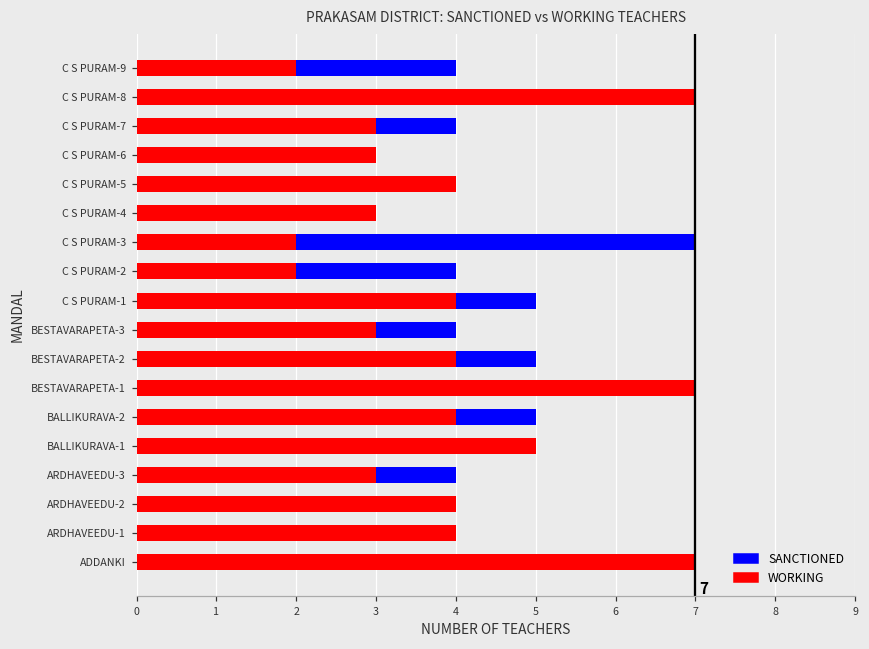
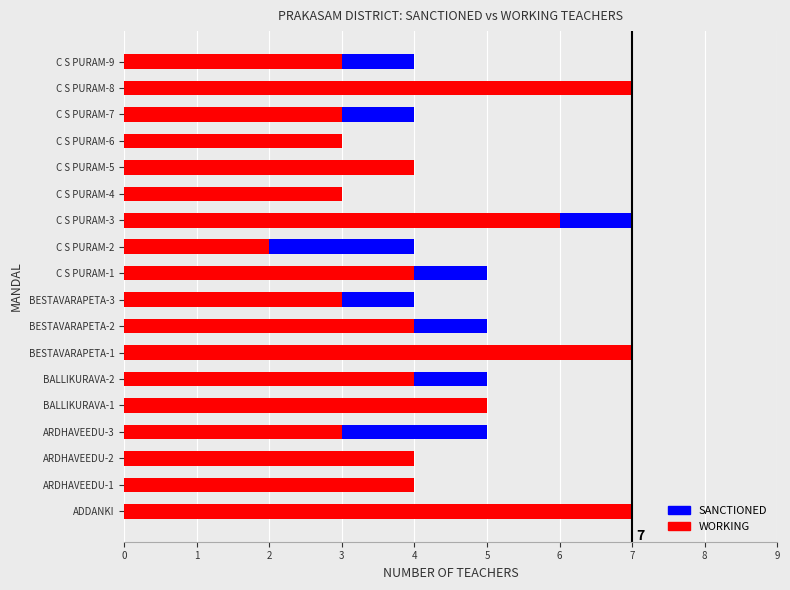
  {
    "SANCTIONED": {
      "C S PURAM-9": 4,
      "C S PURAM-8": 7,
      "C S PURAM-7": 4,
      "C S PURAM-5": 4,
      "C S PURAM-4": 3,
      "C S PURAM-3": 7,
      "C S PURAM-2": 4,
      "C S PURAM-1": 5,
      "BESTAVARAPETA-3": 4,
      "BESTAVARAPETA-2": 5,
      "BESTAVARAPETA-1": 7,
      "BALLIKURAVA-2": 5,
      "BALLIKURAVA-1": 5,
-     "ARDHAVEEDU-3": 4,
+     "ARDHAVEEDU-3": 5,
      "ARDHAVEEDU-2": 4,
      "ARDHAVEEDU-1": 4
    },
    "WORKING": {
-     "C S PURAM-9": 2,
+     "C S PURAM-9": 3,
      "C S PURAM-8": 7,
      "C S PURAM-6": 3,
      "C S PURAM-5": 4,
      "C S PURAM-4": 3,
-     "C S PURAM-3": 2,
+     "C S PURAM-3": 6,
      "BESTAVARAPETA-1": 7,
      "BALLIKURAVA-1": 5,
      "ARDHAVEEDU-2": 4,
      "ARDHAVEEDU-1": 4
    }
  }
